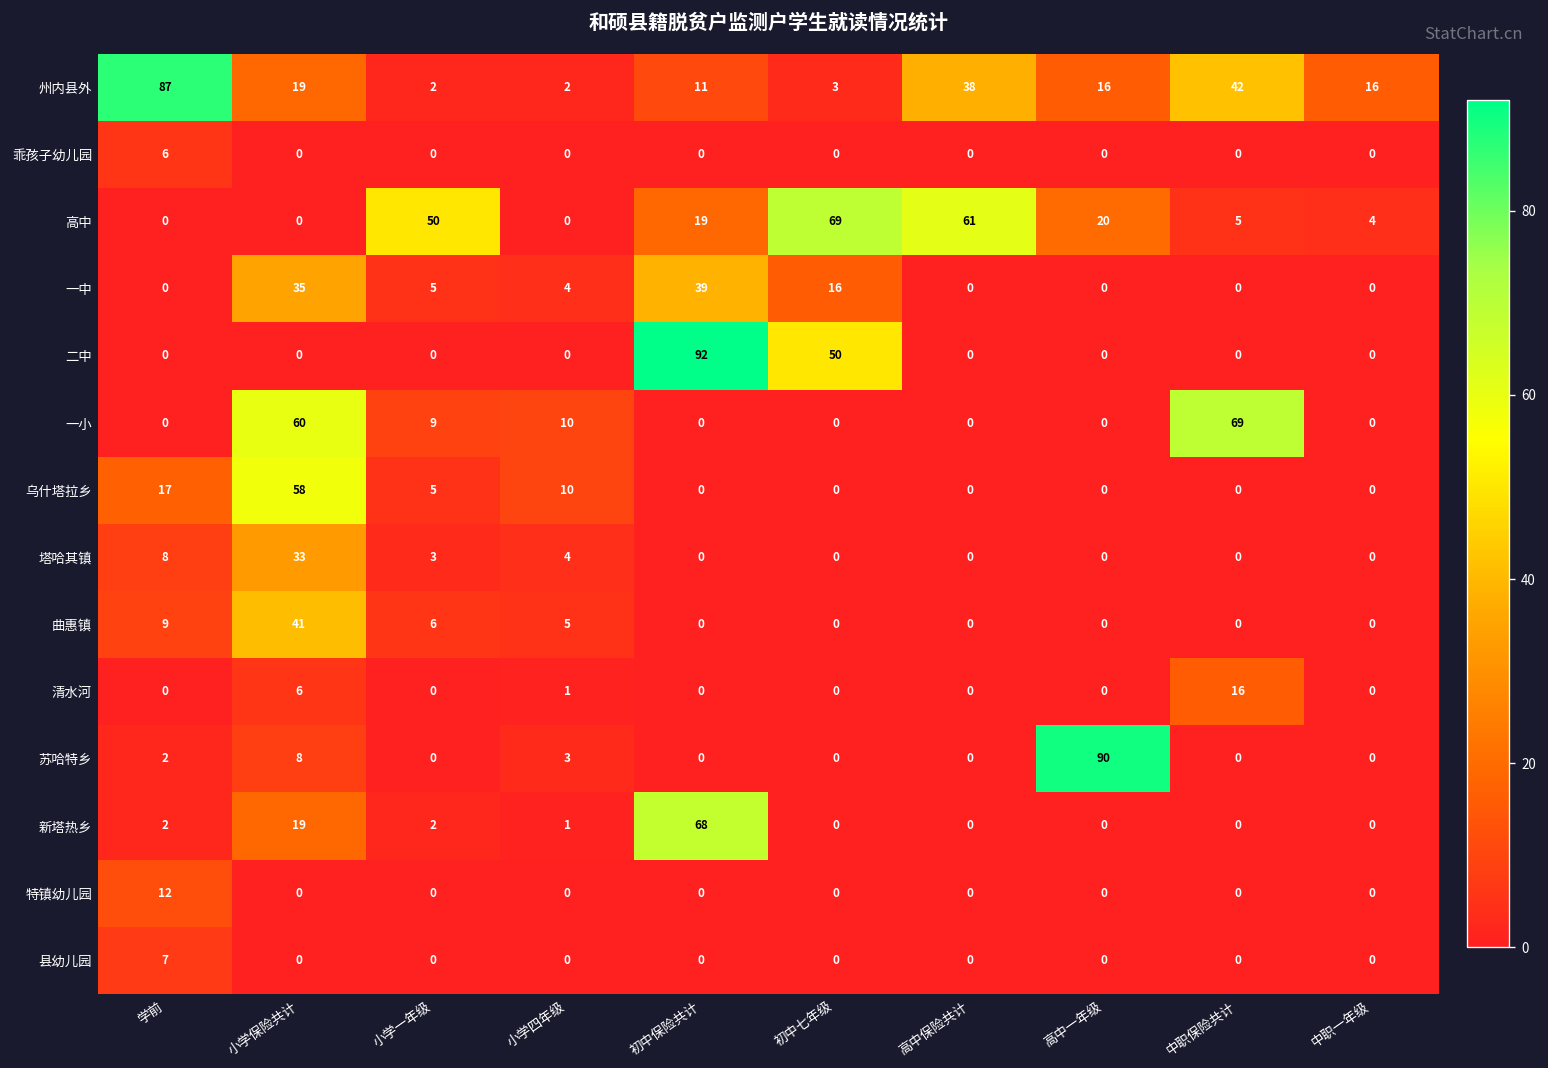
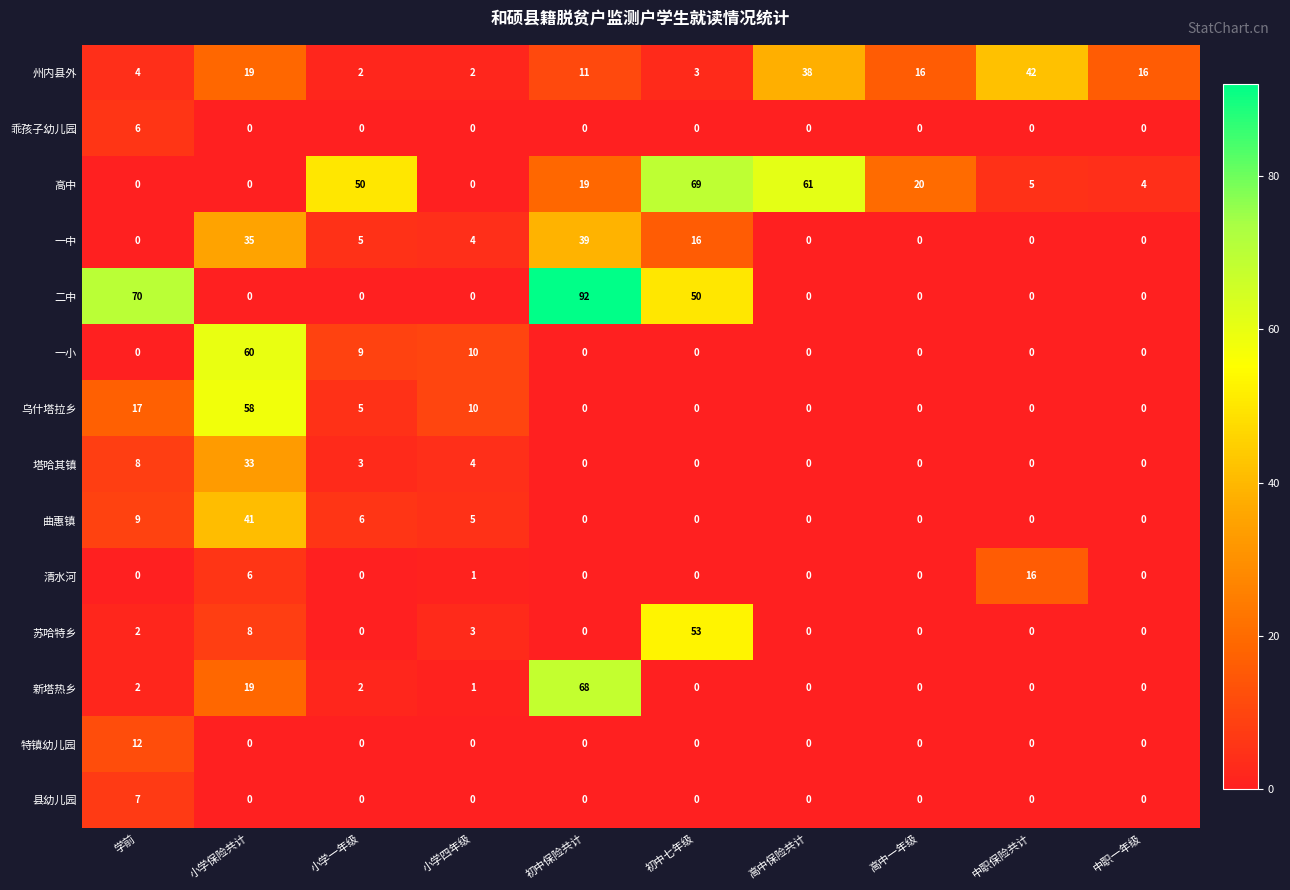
  {
    "州内县外": {
-     "学前": 87,
+     "学前": 4,
      "小学保险共计": 19,
      "小学一年级": 2,
      "小学四年级": 2,
      "初中保险共计": 11,
      "初中七年级": 3,
      "高中保险共计": 38,
      "高中一年级": 16,
      "中职保险共计": 42,
      "中职一年级": 16
    },
    "乖孩子幼儿园": {
      "学前": 6,
      "小学保险共计": 0,
      "小学一年级": 0,
      "小学四年级": 0,
      "初中保险共计": 0,
      "初中七年级": 0,
      "高中保险共计": 0,
      "高中一年级": 0,
      "中职保险共计": 0,
      "中职一年级": 0
    },
    "高中": {
      "学前": 0,
      "小学保险共计": 0,
      "小学一年级": 50,
      "小学四年级": 0,
      "初中保险共计": 19,
      "初中七年级": 69,
      "高中保险共计": 61,
      "高中一年级": 20,
      "中职保险共计": 5,
      "中职一年级": 4
    },
    "一中": {
      "学前": 0,
      "小学保险共计": 35,
      "小学一年级": 5,
      "小学四年级": 4,
      "初中保险共计": 39,
      "初中七年级": 16,
      "高中保险共计": 0,
      "高中一年级": 0,
      "中职保险共计": 0,
      "中职一年级": 0
    },
    "二中": {
-     "学前": 0,
+     "学前": 70,
      "小学保险共计": 0,
      "小学一年级": 0,
      "小学四年级": 0,
      "初中保险共计": 92,
      "初中七年级": 50,
      "高中保险共计": 0,
      "高中一年级": 0,
      "中职保险共计": 0,
      "中职一年级": 0
    },
    "一小": {
      "学前": 0,
      "小学保险共计": 60,
      "小学一年级": 9,
      "小学四年级": 10,
      "初中保险共计": 0,
      "初中七年级": 0,
      "高中保险共计": 0,
      "高中一年级": 0,
-     "中职保险共计": 69,
+     "中职保险共计": 0,
      "中职一年级": 0
    },
    "乌什塔拉乡": {
      "学前": 17,
      "小学保险共计": 58,
      "小学一年级": 5,
      "小学四年级": 10,
      "初中保险共计": 0,
      "初中七年级": 0,
      "高中保险共计": 0,
      "高中一年级": 0,
      "中职保险共计": 0,
      "中职一年级": 0
    },
    "塔哈其镇": {
      "学前": 8,
      "小学保险共计": 33,
      "小学一年级": 3,
      "小学四年级": 4,
      "初中保险共计": 0,
      "初中七年级": 0,
      "高中保险共计": 0,
      "高中一年级": 0,
      "中职保险共计": 0,
      "中职一年级": 0
    },
    "曲惠镇": {
      "学前": 9,
      "小学保险共计": 41,
      "小学一年级": 6,
      "小学四年级": 5,
      "初中保险共计": 0,
      "初中七年级": 0,
      "高中保险共计": 0,
      "高中一年级": 0,
      "中职保险共计": 0,
      "中职一年级": 0
    },
    "清水河": {
      "学前": 0,
      "小学保险共计": 6,
      "小学一年级": 0,
      "小学四年级": 1,
      "初中保险共计": 0,
      "初中七年级": 0,
      "高中保险共计": 0,
      "高中一年级": 0,
      "中职保险共计": 16,
      "中职一年级": 0
    },
    "苏哈特乡": {
      "学前": 2,
      "小学保险共计": 8,
      "小学一年级": 0,
      "小学四年级": 3,
      "初中保险共计": 0,
-     "初中七年级": 0,
+     "初中七年级": 53,
      "高中保险共计": 0,
-     "高中一年级": 90,
+     "高中一年级": 0,
      "中职保险共计": 0,
      "中职一年级": 0
    },
    "新塔热乡": {
      "学前": 2,
      "小学保险共计": 19,
      "小学一年级": 2,
      "小学四年级": 1,
      "初中保险共计": 68,
      "初中七年级": 0,
      "高中保险共计": 0,
      "高中一年级": 0,
      "中职保险共计": 0,
      "中职一年级": 0
    },
    "特镇幼儿园": {
      "学前": 12,
      "小学保险共计": 0,
      "小学一年级": 0,
      "小学四年级": 0,
      "初中保险共计": 0,
      "初中七年级": 0,
      "高中保险共计": 0,
      "高中一年级": 0,
      "中职保险共计": 0,
      "中职一年级": 0
    },
    "县幼儿园": {
      "学前": 7,
      "小学保险共计": 0,
      "小学一年级": 0,
      "小学四年级": 0,
      "初中保险共计": 0,
      "初中七年级": 0,
      "高中保险共计": 0,
      "高中一年级": 0,
      "中职保险共计": 0,
      "中职一年级": 0
    }
  }
